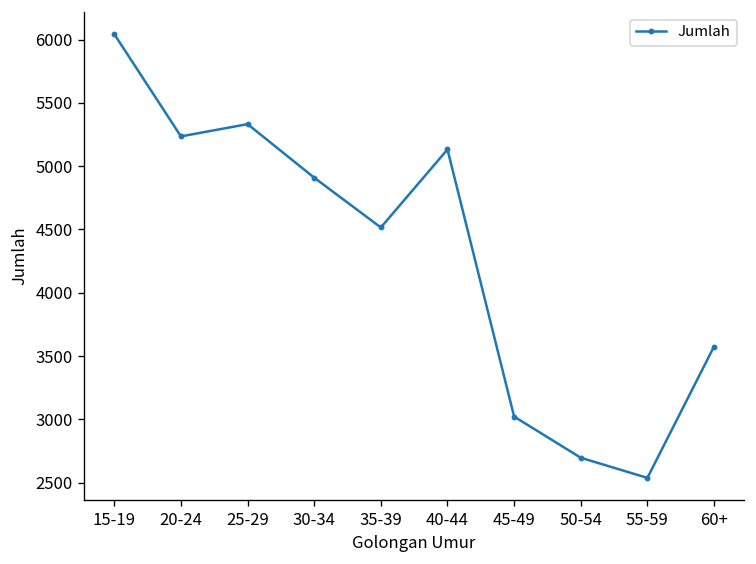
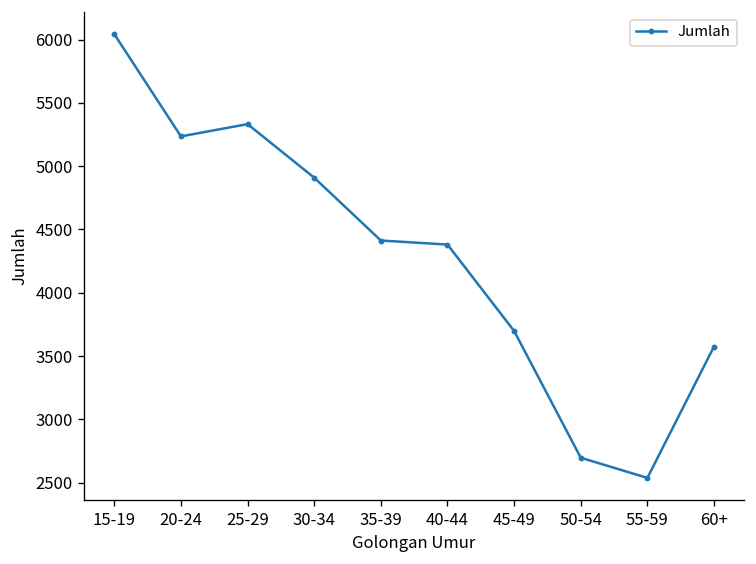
  {
    "15-19": 6040,
    "20-24": 5240,
    "25-29": 5330,
    "30-34": 4910,
-   "35-39": 4520,
-   "40-44": 5130,
-   "45-49": 3020,
+   "35-39": 4410,
+   "40-44": 4380,
+   "45-49": 3700,
    "50-54": 2700,
    "55-59": 2540,
    "60+": 3580
  }
